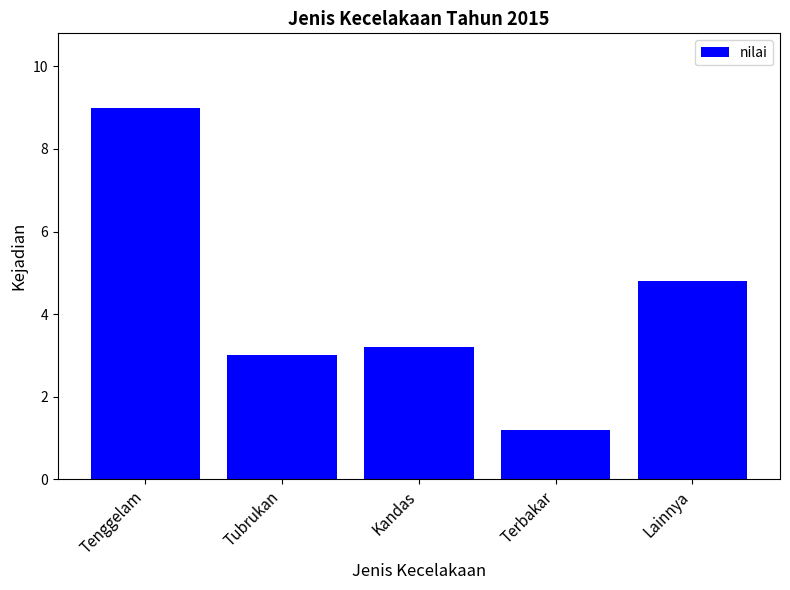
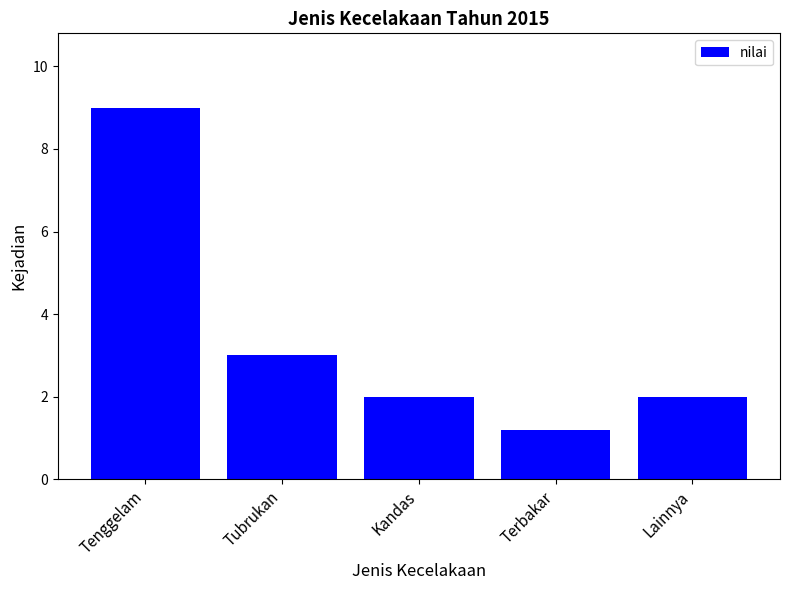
  {
    "Tenggelam": 9.0,
    "Tubrukan": 3.0,
-   "Kandas": 3.2,
+   "Kandas": 2.0,
    "Terbakar": 1.2,
-   "Lainnya": 4.8
+   "Lainnya": 2.0
  }
